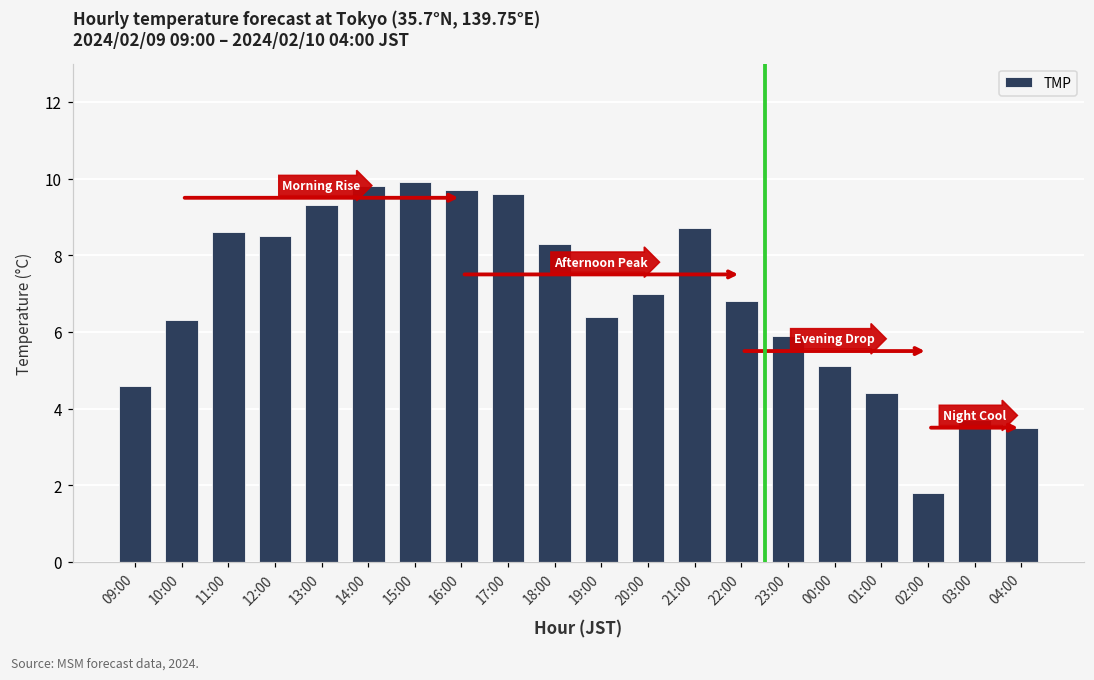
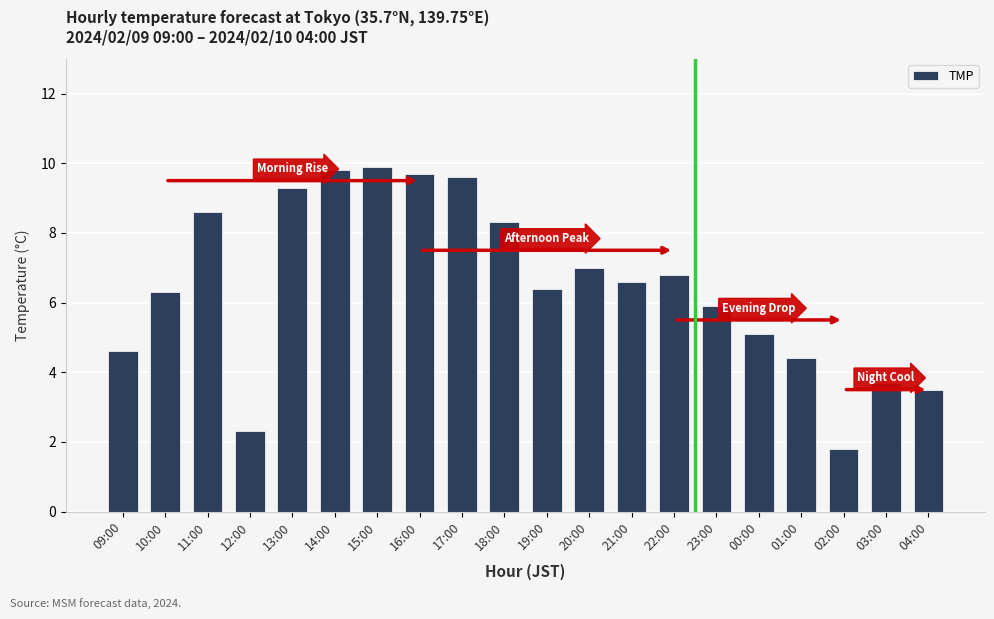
  {
    "09:00": 4.6,
    "10:00": 6.3,
    "11:00": 8.6,
-   "12:00": 8.5,
+   "12:00": 2.3,
    "13:00": 9.3,
    "15:00": 9.9,
    "16:00": 9.7,
    "17:00": 9.6,
    "18:00": 8.3,
    "19:00": 6.4,
    "20:00": 7.0,
-   "21:00": 8.7,
+   "21:00": 6.6,
    "22:00": 6.8,
    "23:00": 5.9,
    "00:00": 5.1,
    "01:00": 4.4,
    "02:00": 1.8,
    "04:00": 3.5
  }
